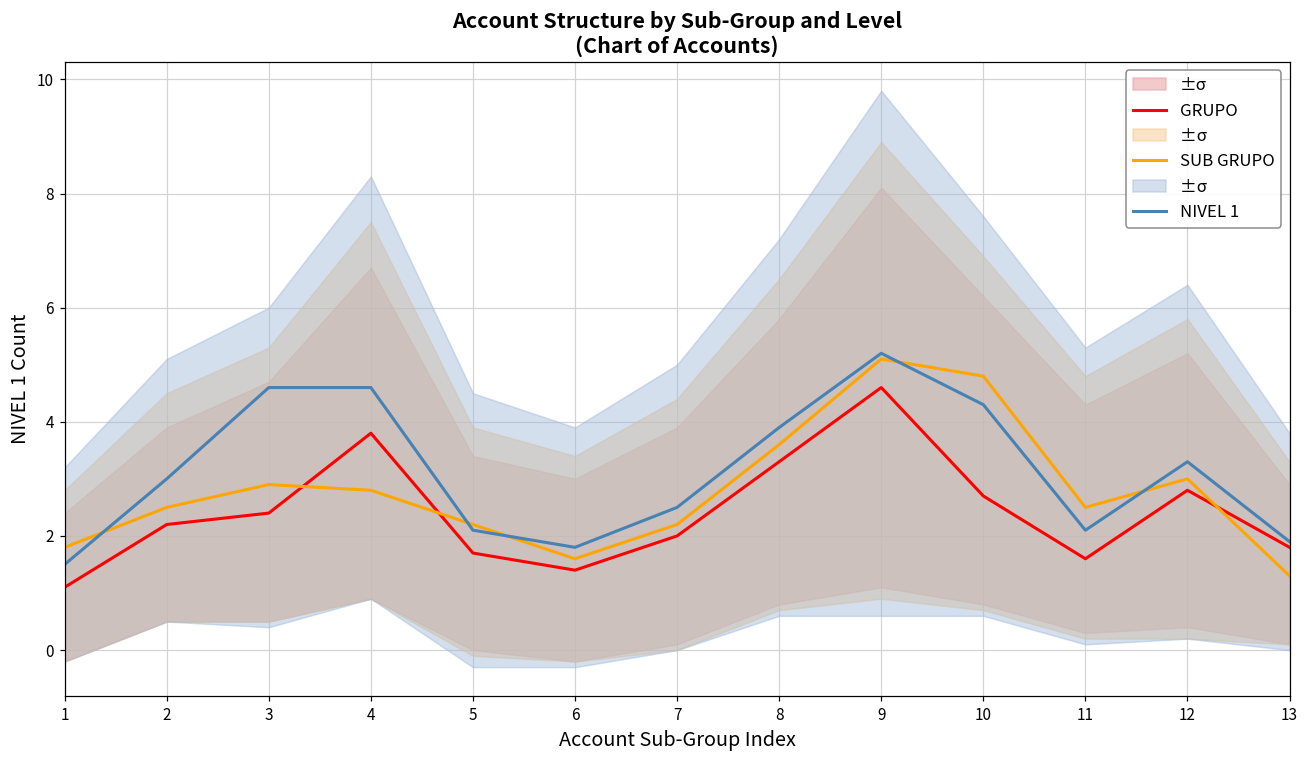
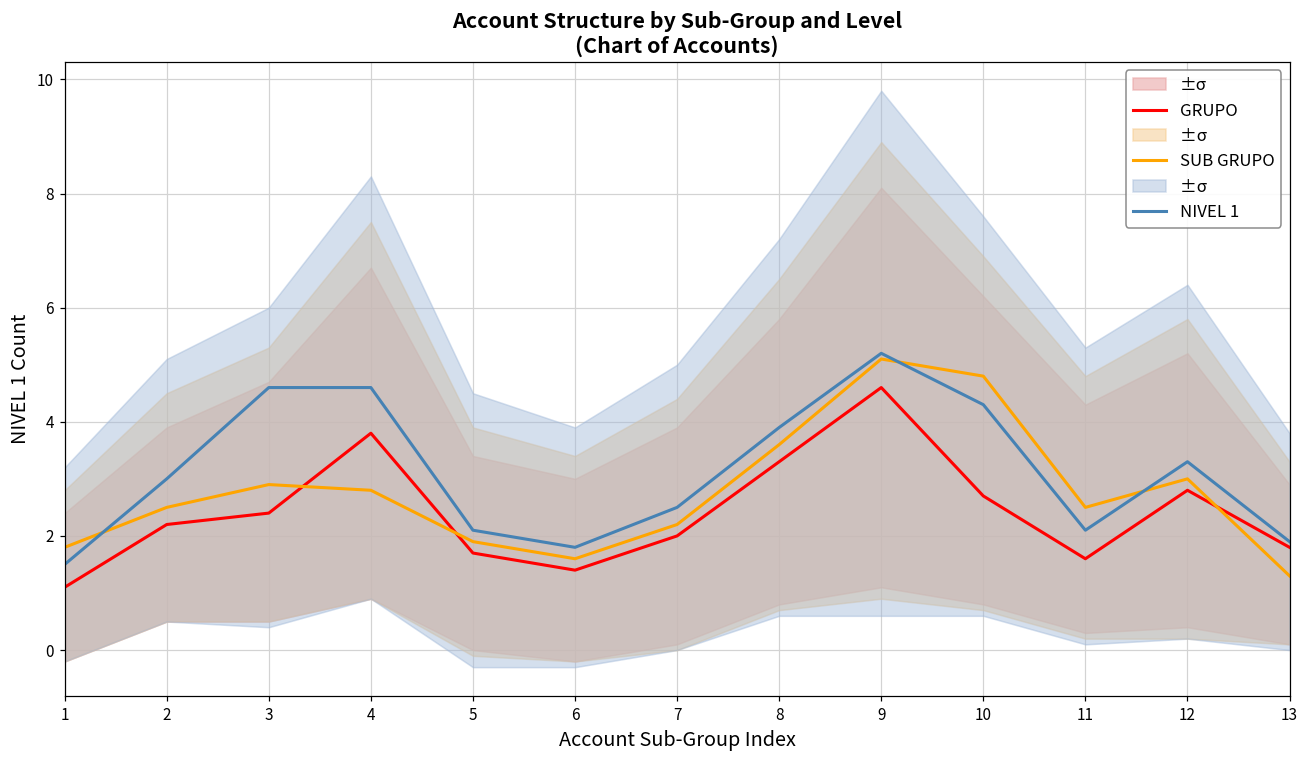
  {
    "GRUPO": {
      "1": 1.1,
      "2": 2.2,
      "3": 2.4,
      "4": 3.8,
      "5": 1.7,
      "6": 1.4,
      "7": 2.0,
      "8": 3.3,
      "9": 4.6,
      "10": 2.7,
      "11": 1.6,
      "12": 2.8,
      "13": 1.8
    },
    "SUB GRUPO": {
      "1": 1.8,
      "2": 2.5,
      "3": 2.9,
      "4": 2.8,
-     "5": 2.2,
+     "5": 1.9,
      "6": 1.6,
      "7": 2.2,
      "8": 3.6,
      "9": 5.1,
      "10": 4.8,
      "11": 2.5,
      "12": 3.0,
      "13": 1.3
    },
    "NIVEL 1": {
      "1": 1.5,
      "2": 3.0,
      "3": 4.6,
      "4": 4.6,
      "5": 2.1,
      "6": 1.8,
      "7": 2.5,
      "8": 3.9,
      "9": 5.2,
      "10": 4.3,
      "11": 2.1,
      "12": 3.3,
      "13": 1.9
    }
  }
